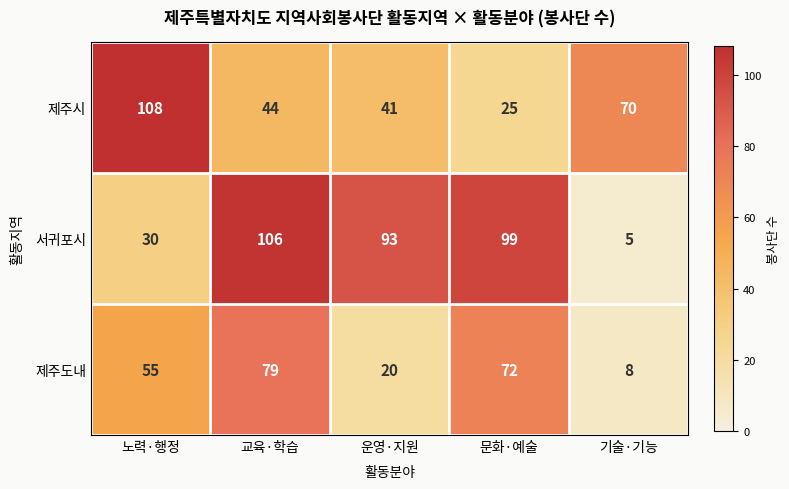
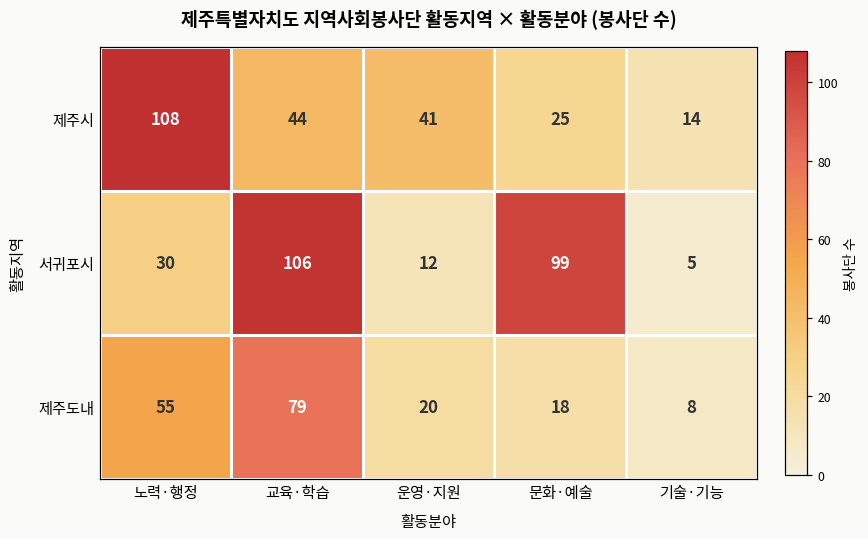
  {
    "제주시": {
      "노력·행정": 108,
      "교육·학습": 44,
      "운영·지원": 41,
      "문화·예술": 25,
-     "기술·기능": 70
+     "기술·기능": 14
    },
    "서귀포시": {
      "노력·행정": 30,
      "교육·학습": 106,
-     "운영·지원": 93,
+     "운영·지원": 12,
      "문화·예술": 99,
      "기술·기능": 5
    },
    "제주도내": {
      "노력·행정": 55,
      "교육·학습": 79,
      "운영·지원": 20,
-     "문화·예술": 72,
+     "문화·예술": 18,
      "기술·기능": 8
    }
  }
